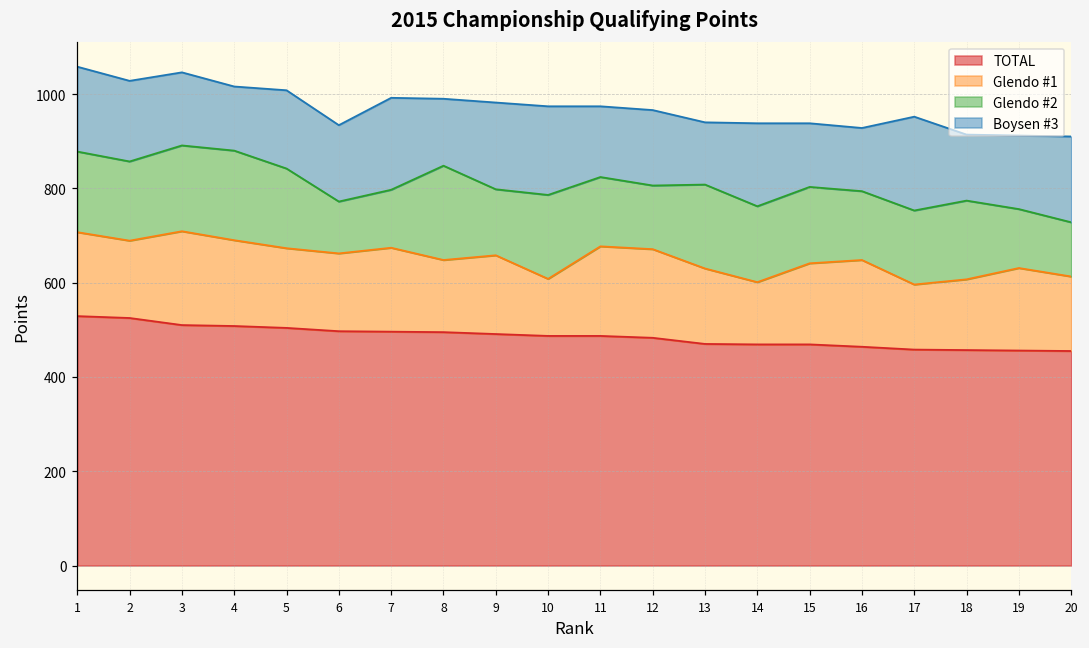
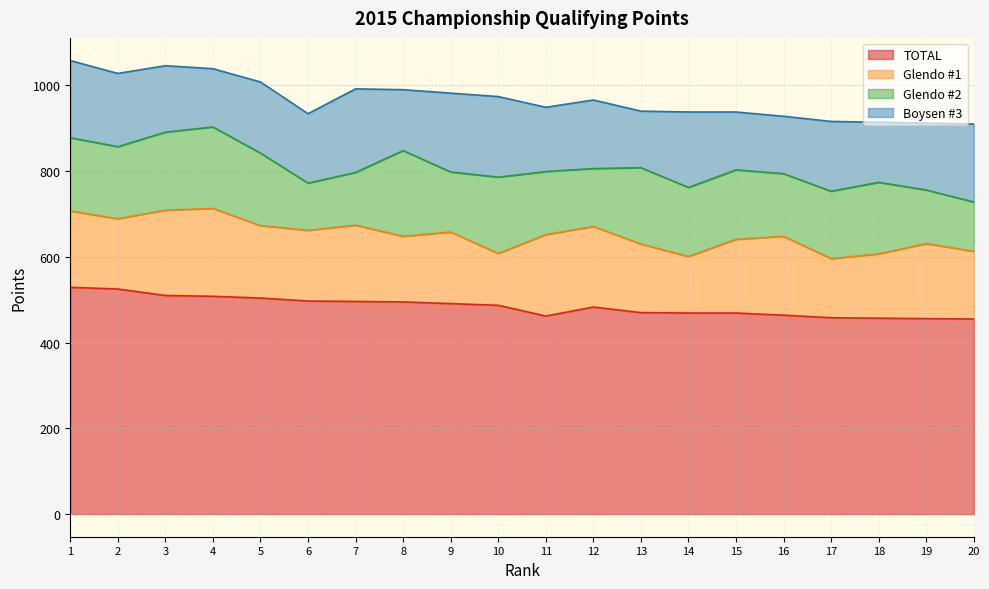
  {
    "TOTAL": {
      "1": 530,
      "2": 530,
      "3": 510,
      "4": 510,
      "5": 500,
      "6": 500,
      "7": 500,
      "8": 500,
      "9": 490,
      "10": 490,
-     "11": 490,
+     "11": 460,
      "12": 480,
      "13": 470,
      "14": 470,
      "15": 470,
      "16": 460,
      "17": 460,
      "18": 460,
      "19": 460,
      "20": 460
    },
    "Glendo #1": {
      "1": 180,
      "2": 160,
      "3": 200,
-     "4": 180,
+     "4": 210,
      "5": 170,
      "6": 170,
      "7": 180,
      "8": 150,
      "9": 170,
      "10": 120,
      "11": 190,
      "12": 190,
      "13": 160,
      "14": 130,
      "15": 170,
      "16": 180,
      "17": 140,
      "18": 150,
      "19": 180,
      "20": 160
    },
    "Glendo #2": {
      "1": 170,
      "2": 170,
      "3": 180,
      "4": 190,
      "5": 170,
      "6": 110,
      "7": 120,
      "8": 200,
      "9": 140,
      "10": 180,
      "11": 150,
      "12": 140,
      "13": 180,
      "14": 160,
      "15": 160,
      "16": 150,
      "17": 160,
      "18": 170,
      "19": 130,
      "20": 120
    },
    "Boysen #3": {
      "1": 180,
      "2": 170,
      "3": 160,
      "4": 140,
      "5": 170,
      "6": 160,
      "7": 200,
      "8": 140,
      "9": 180,
      "10": 190,
      "11": 150,
      "12": 160,
      "13": 130,
      "14": 180,
      "15": 140,
      "16": 130,
-     "17": 200,
+     "17": 160,
      "20": 180
    }
  }
